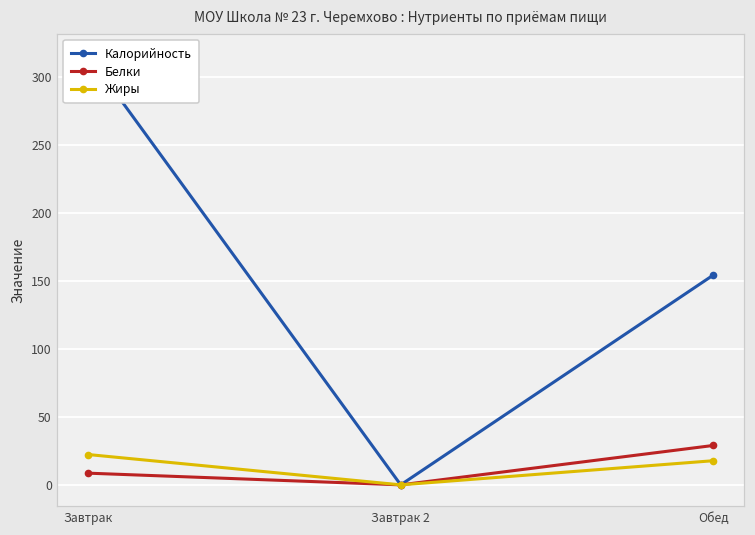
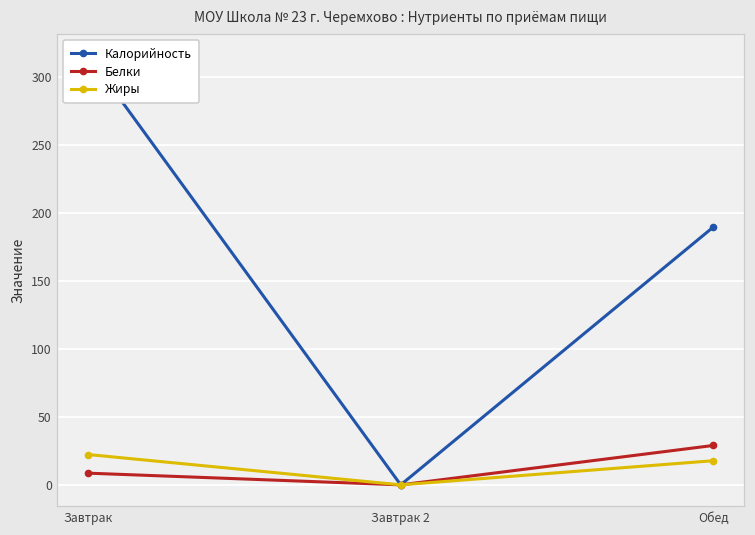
  {
    "Калорийность": {
-     "Обед": 154
+     "Обед": 190
    },
    "Белки": {
      "Завтрак": 9,
      "Обед": 29
    },
    "Жиры": {
      "Завтрак": 22,
      "Обед": 18
    }
  }
